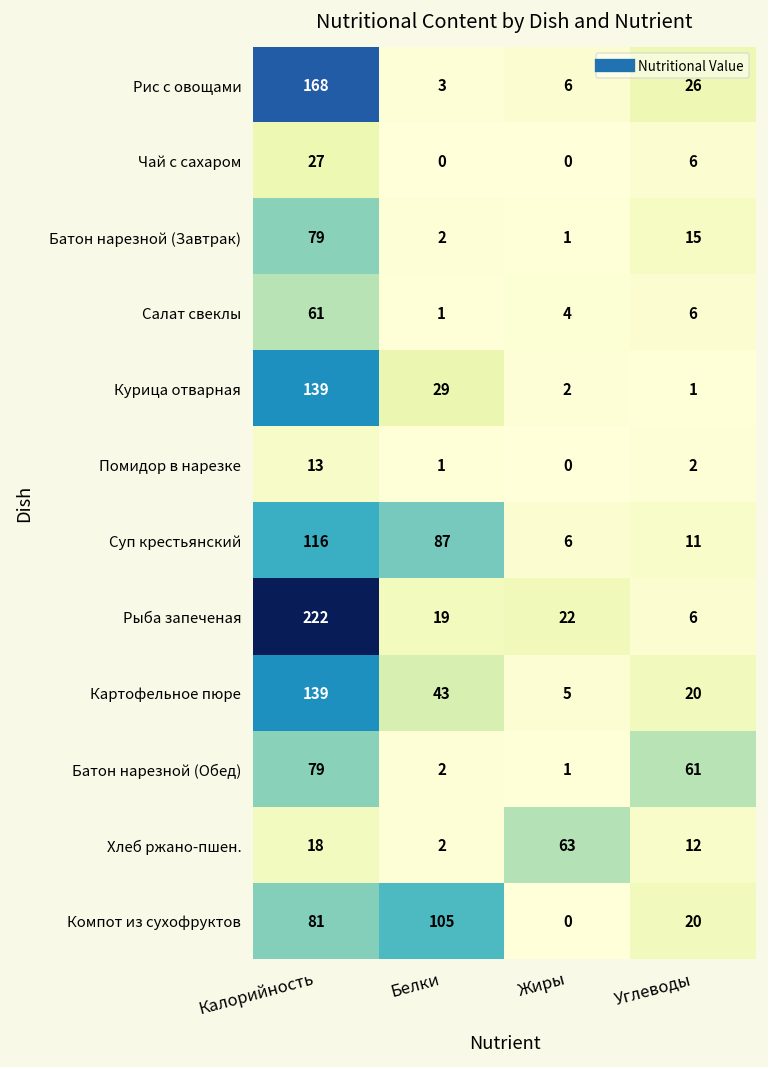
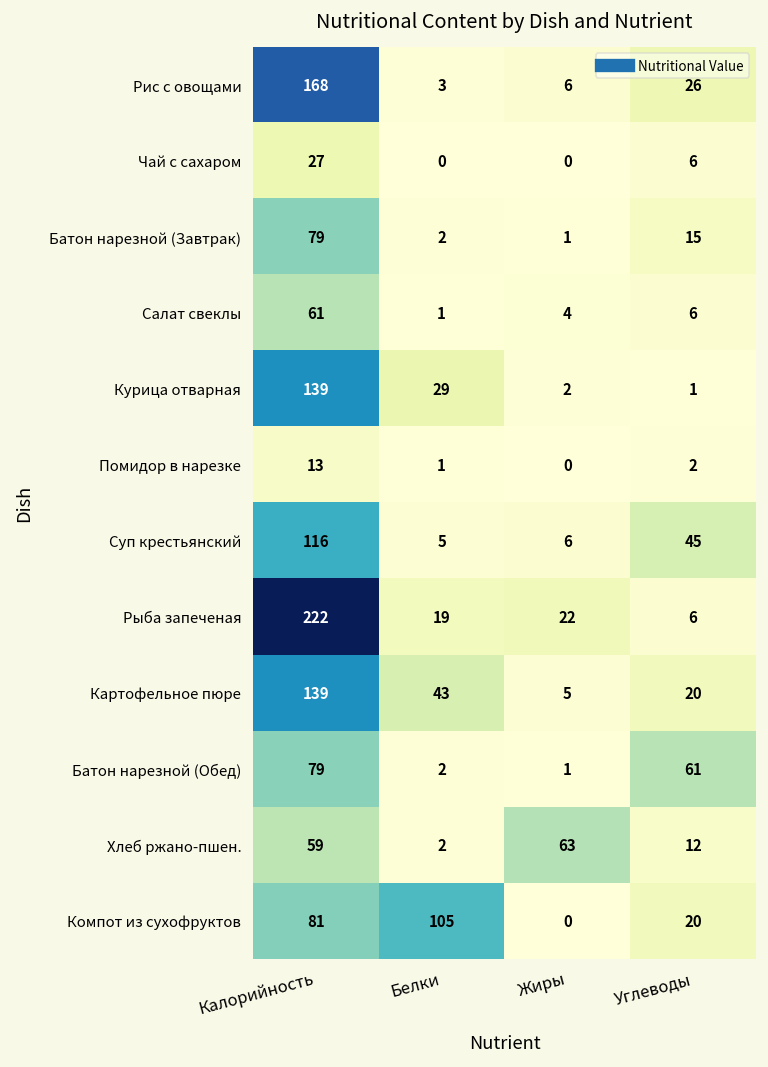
  {
    "Рис с овощами": {
      "Калорийность": 168,
      "Белки": 3,
      "Жиры": 6,
      "Углеводы": 26
    },
    "Чай с сахаром": {
      "Калорийность": 27,
      "Белки": 0,
      "Жиры": 0,
      "Углеводы": 6
    },
    "Батон нарезной (Завтрак)": {
      "Калорийность": 79,
      "Белки": 2,
      "Жиры": 1,
      "Углеводы": 15
    },
    "Салат свеклы": {
      "Калорийность": 61,
      "Белки": 1,
      "Жиры": 4,
      "Углеводы": 6
    },
    "Курица отварная": {
      "Калорийность": 139,
      "Белки": 29,
      "Жиры": 2,
      "Углеводы": 1
    },
    "Помидор в нарезке": {
      "Калорийность": 13,
      "Белки": 1,
      "Жиры": 0,
      "Углеводы": 2
    },
    "Суп крестьянский": {
      "Калорийность": 116,
-     "Белки": 87,
+     "Белки": 5,
      "Жиры": 6,
-     "Углеводы": 11
+     "Углеводы": 45
    },
    "Рыба запеченая": {
      "Калорийность": 222,
      "Белки": 19,
      "Жиры": 22,
      "Углеводы": 6
    },
    "Картофельное пюре": {
      "Калорийность": 139,
      "Белки": 43,
      "Жиры": 5,
      "Углеводы": 20
    },
    "Батон нарезной (Обед)": {
      "Калорийность": 79,
      "Белки": 2,
      "Жиры": 1,
      "Углеводы": 61
    },
    "Хлеб ржано-пшен.": {
-     "Калорийность": 18,
+     "Калорийность": 59,
      "Белки": 2,
      "Жиры": 63,
      "Углеводы": 12
    },
    "Компот из сухофруктов": {
      "Калорийность": 81,
      "Белки": 105,
      "Жиры": 0,
      "Углеводы": 20
    }
  }
